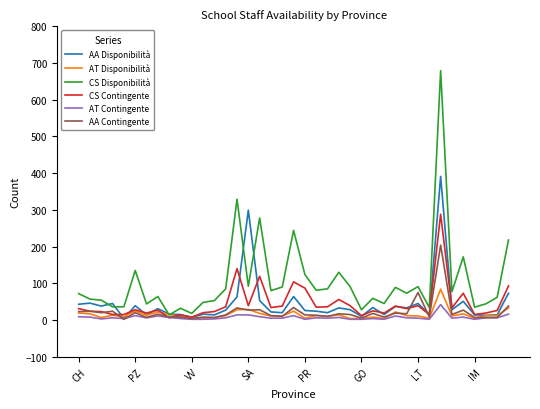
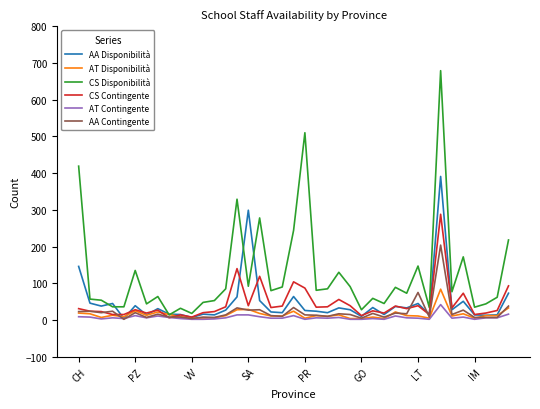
  {
    "AA Disponibilità": {
-     "CH": 40,
+     "CH": 150,
      "PZ": 40,
      "SA": 300,
      "PR": 30
    },
    "CS Disponibilità": {
-     "CH": 70,
+     "CH": 420,
      "PZ": 140,
      "VV": 20,
      "SA": 90,
-     "PR": 120,
+     "PR": 510,
      "GO": 30,
-     "LT": 90,
+     "LT": 150,
      "IM": 40
    },
    "CS Contingente": {
      "CH": 30,
      "SA": 40,
      "PR": 90
    },
    "AT Contingente": {
      "CH": 10,
      "PZ": 10,
      "SA": 10
    },
    "AA Contingente": {
      "PR": 10,
      "LT": 80
    }
  }
